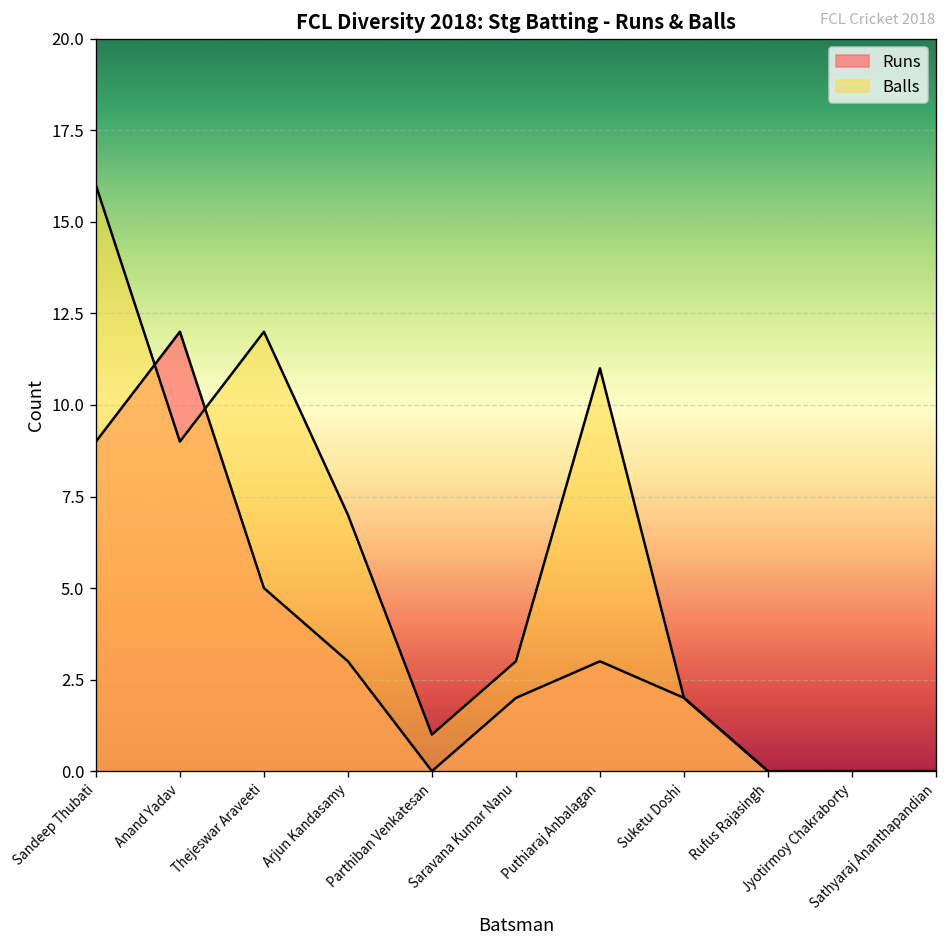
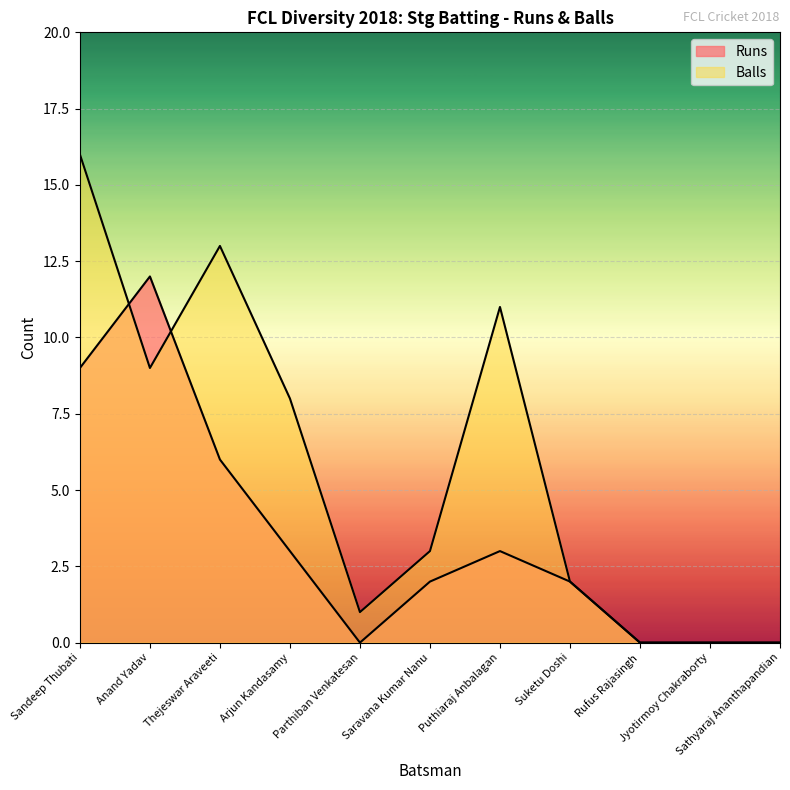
  {
    "Runs": {
      "Sandeep Thubati": 9,
      "Anand Yadav": 12,
-     "Thejeswar Araveeti": 5,
+     "Thejeswar Araveeti": 6,
      "Arjun Kandasamy": 3,
      "Parthiban Venkatesan": 0,
      "Saravana Kumar Nanu": 2,
      "Puthiaraj Anbalagan": 3
    },
    "Balls": {
      "Sandeep Thubati": 16,
      "Anand Yadav": 9,
-     "Thejeswar Araveeti": 12,
-     "Arjun Kandasamy": 7,
+     "Thejeswar Araveeti": 13,
+     "Arjun Kandasamy": 8,
      "Parthiban Venkatesan": 1,
      "Saravana Kumar Nanu": 3,
      "Puthiaraj Anbalagan": 11
    }
  }
